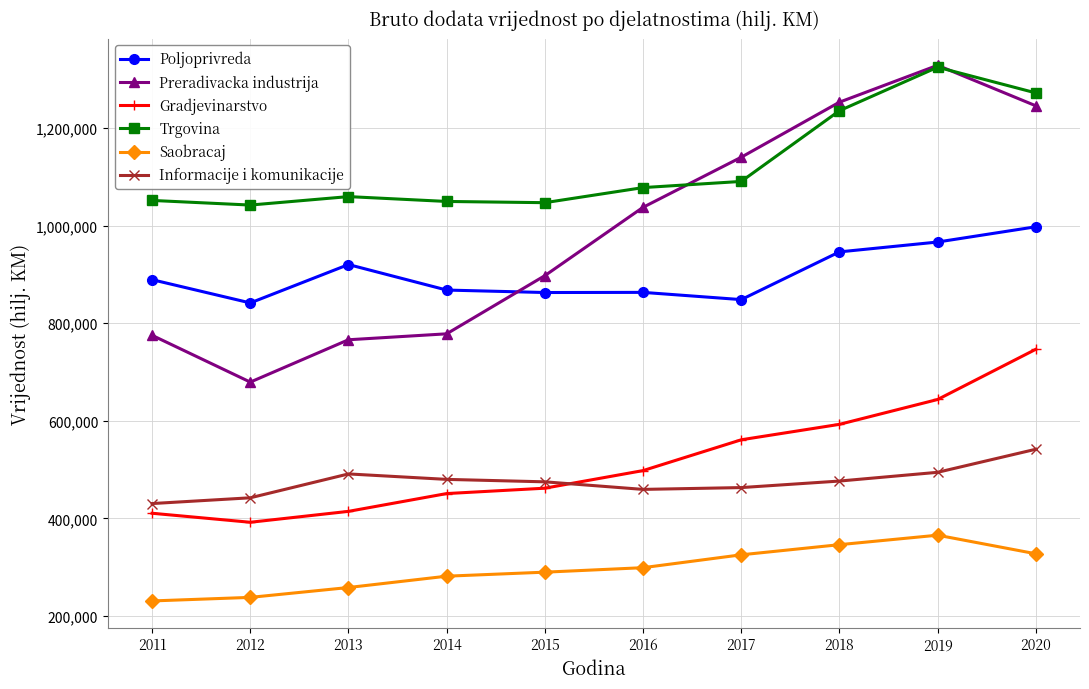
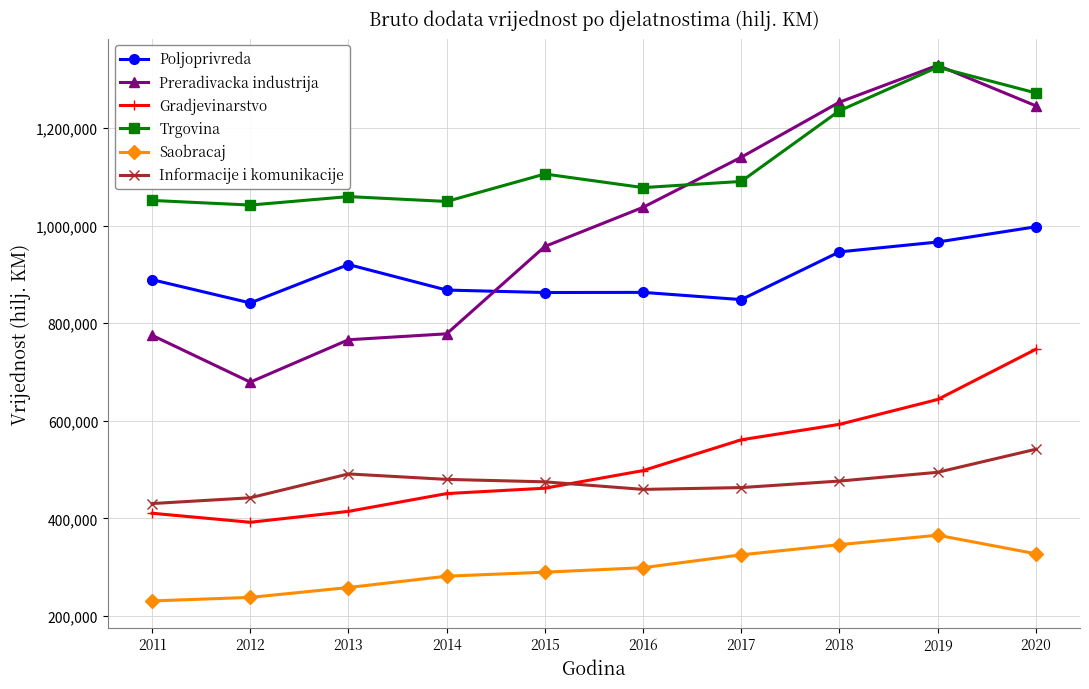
  {
    "Poljoprivreda": {
      "2011": "890,000",
      "2012": "840,000",
      "2013": "920,000",
      "2014": "870,000",
      "2015": "860,000",
      "2016": "860,000",
      "2017": "850,000",
      "2018": "950,000",
      "2019": "970,000",
      "2020": "1,000,000"
    },
    "Preradivacka industrija": {
      "2011": "780,000",
      "2012": "680,000",
      "2013": "770,000",
      "2014": "780,000",
-     "2015": "900,000",
+     "2015": "960,000",
      "2016": "1,040,000",
      "2017": "1,140,000",
      "2018": "1,250,000",
      "2020": "1,250,000"
    },
    "Gradjevinarstvo": {
      "2011": "410,000",
      "2012": "390,000",
      "2013": "410,000",
      "2014": "450,000",
      "2015": "460,000",
      "2016": "500,000",
      "2017": "560,000",
      "2018": "590,000",
      "2019": "640,000",
      "2020": "750,000"
    },
    "Trgovina": {
      "2011": "1,050,000",
      "2012": "1,040,000",
      "2013": "1,060,000",
      "2014": "1,050,000",
-     "2015": "1,050,000",
+     "2015": "1,110,000",
      "2016": "1,080,000",
      "2017": "1,090,000",
      "2018": "1,240,000",
      "2020": "1,270,000"
    },
    "Saobracaj": {
      "2011": "230,000",
      "2012": "240,000",
      "2013": "260,000",
      "2014": "280,000",
      "2015": "290,000",
      "2016": "300,000",
      "2017": "330,000",
      "2018": "350,000",
      "2019": "370,000",
      "2020": "330,000"
    },
    "Informacije i komunikacije": {
      "2011": "430,000",
      "2012": "440,000",
      "2013": "490,000",
      "2014": "480,000",
      "2015": "470,000",
      "2016": "460,000",
      "2017": "460,000",
      "2018": "480,000",
      "2019": "490,000",
      "2020": "540,000"
    }
  }
